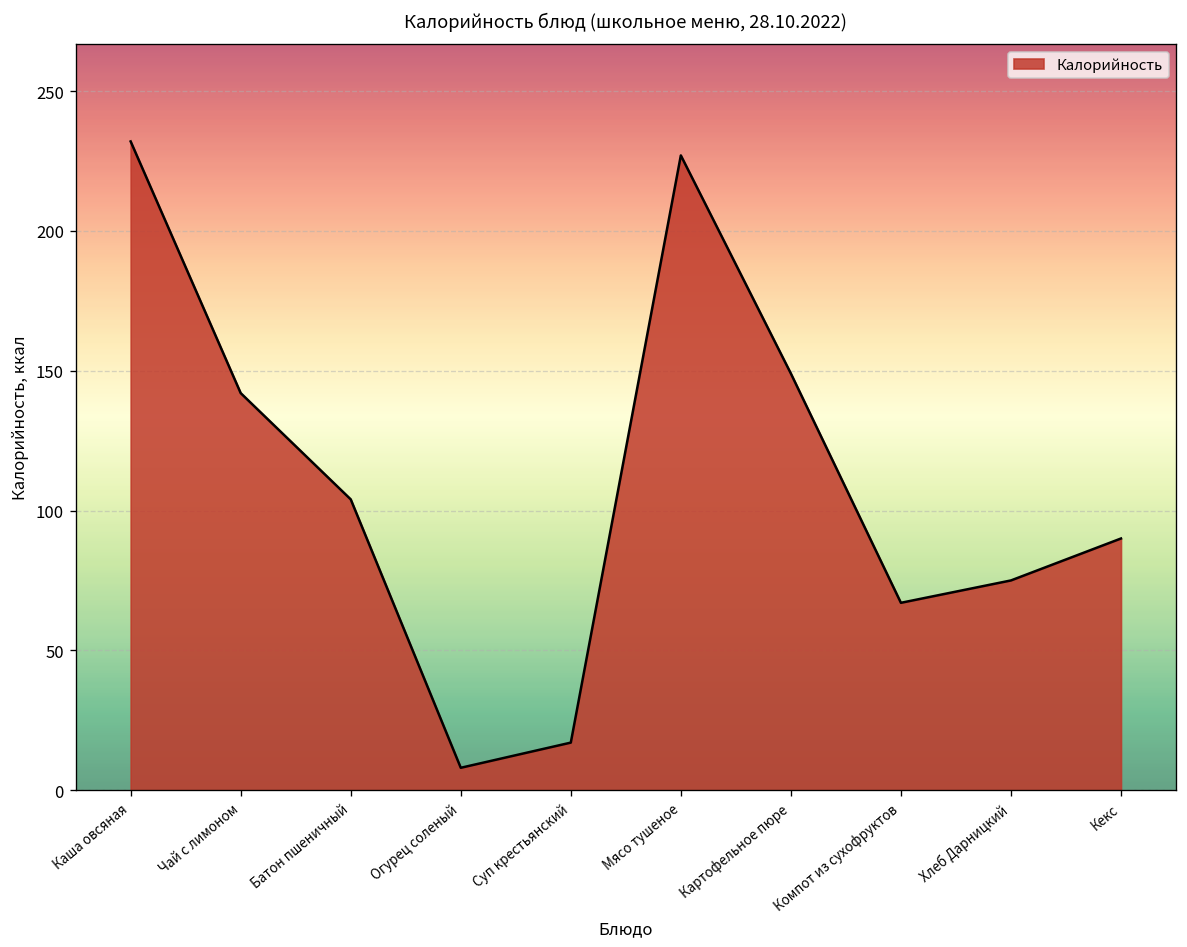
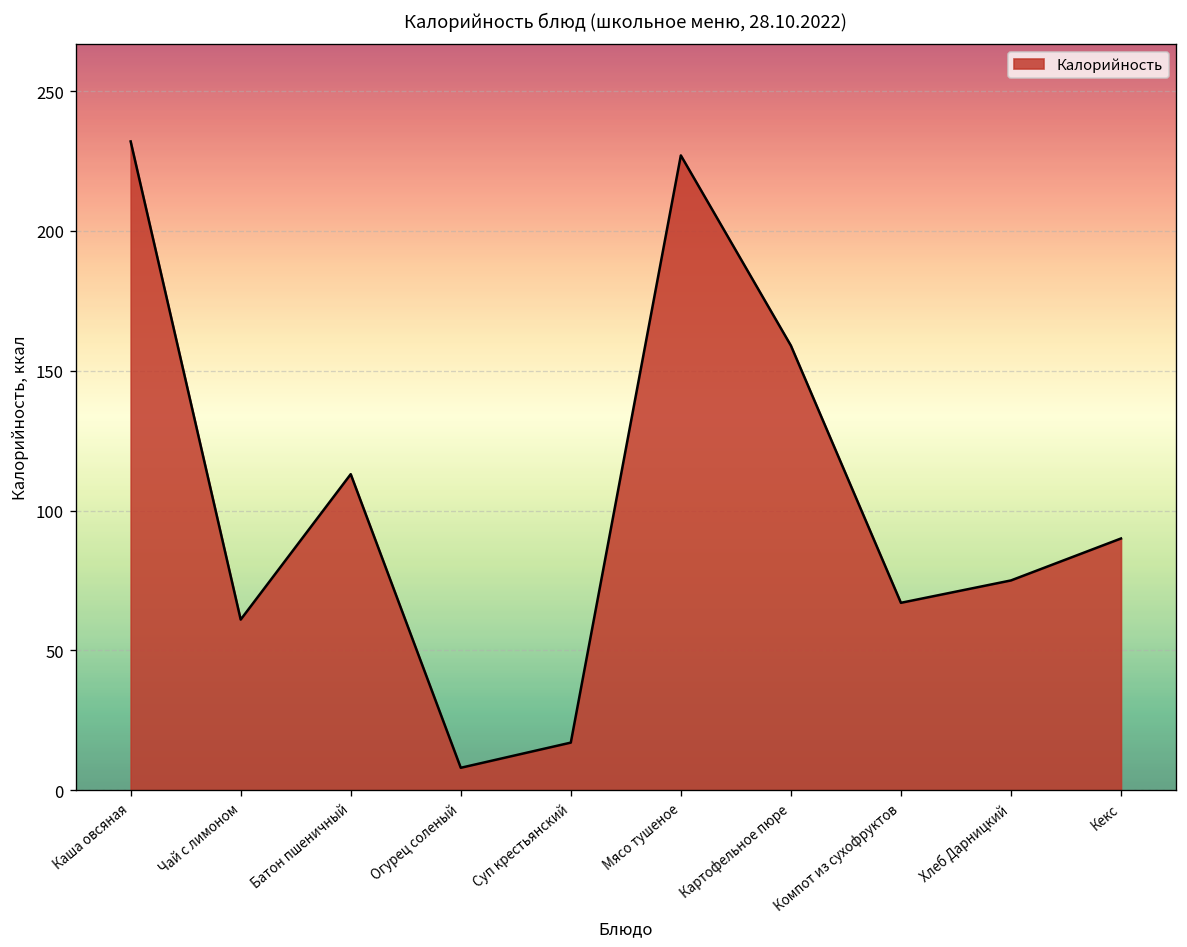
  {
    "Каша овсяная": 232,
-   "Чай с лимоном": 142,
-   "Батон пшеничный": 104,
+   "Чай с лимоном": 61,
+   "Батон пшеничный": 113,
    "Огурец соленый": 8,
    "Суп крестьянский": 17,
    "Мясо тушеное": 227,
-   "Картофельное пюре": 149,
+   "Картофельное пюре": 159,
    "Компот из сухофруктов": 67,
    "Хлеб Дарницкий": 75,
    "Кекс": 90
  }
